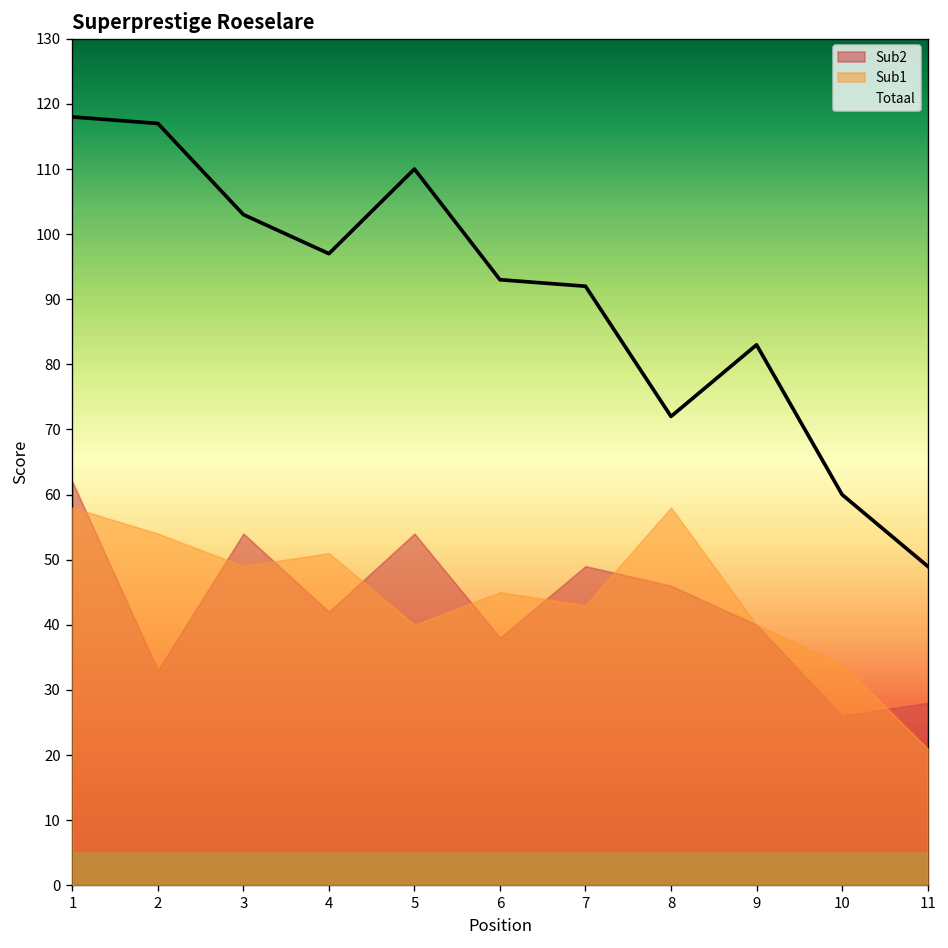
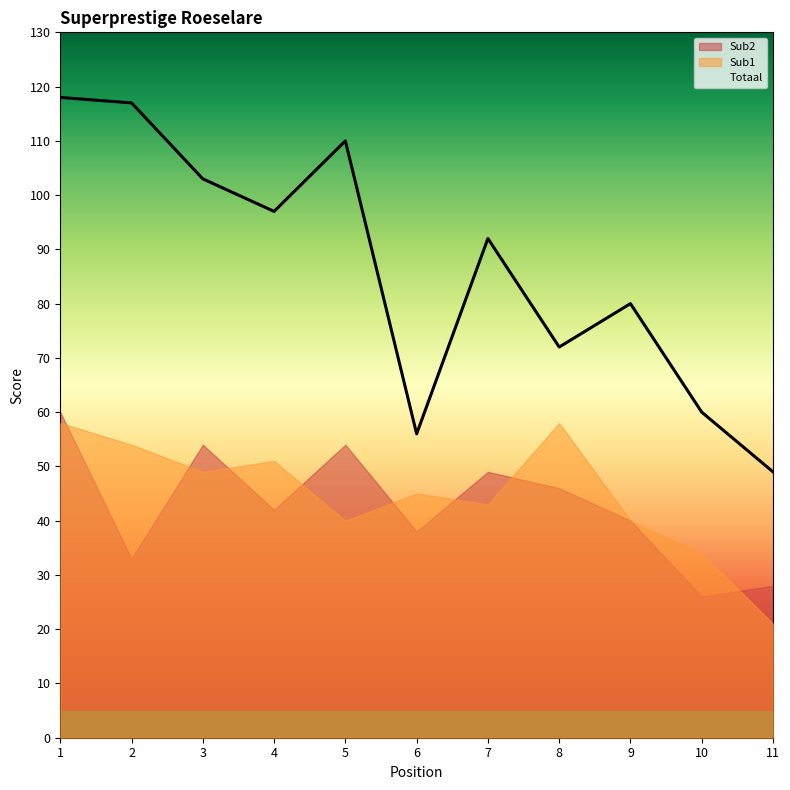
  {
    "Sub2": {
-     "1": 62,
+     "1": 60,
      "2": 33,
      "3": 54,
      "4": 42,
      "5": 54,
      "6": 38,
      "7": 49,
      "8": 46,
      "10": 26,
      "11": 28
    },
    "Sub1": {
      "1": 58,
      "2": 54,
      "3": 49,
      "4": 51,
      "5": 40,
      "6": 45,
      "7": 43,
      "8": 58,
      "10": 34,
      "11": 21
    },
    "Totaal": {
      "1": 118,
      "2": 117,
      "3": 103,
      "4": 97,
      "5": 110,
-     "6": 93,
+     "6": 56,
      "7": 92,
      "8": 72,
-     "9": 83,
+     "9": 80,
      "10": 60,
      "11": 49
    }
  }
